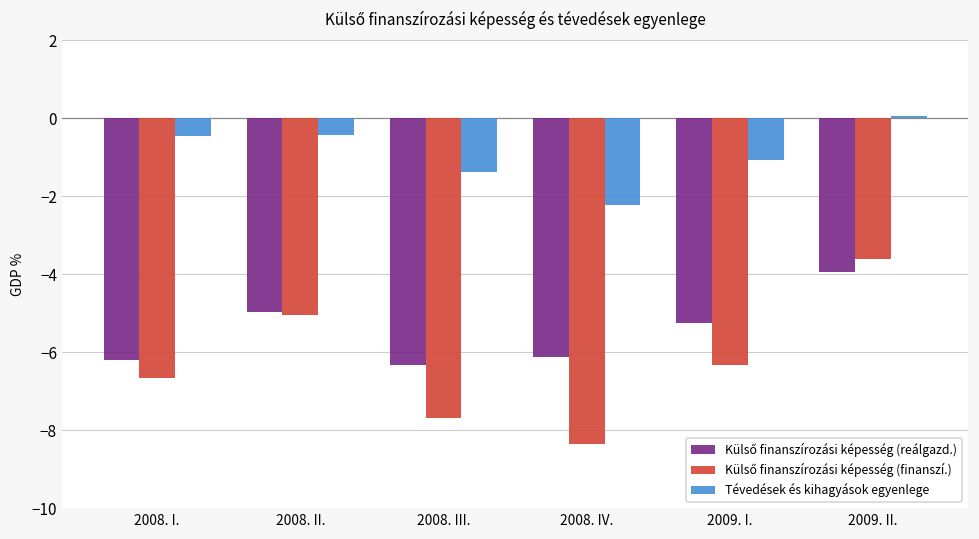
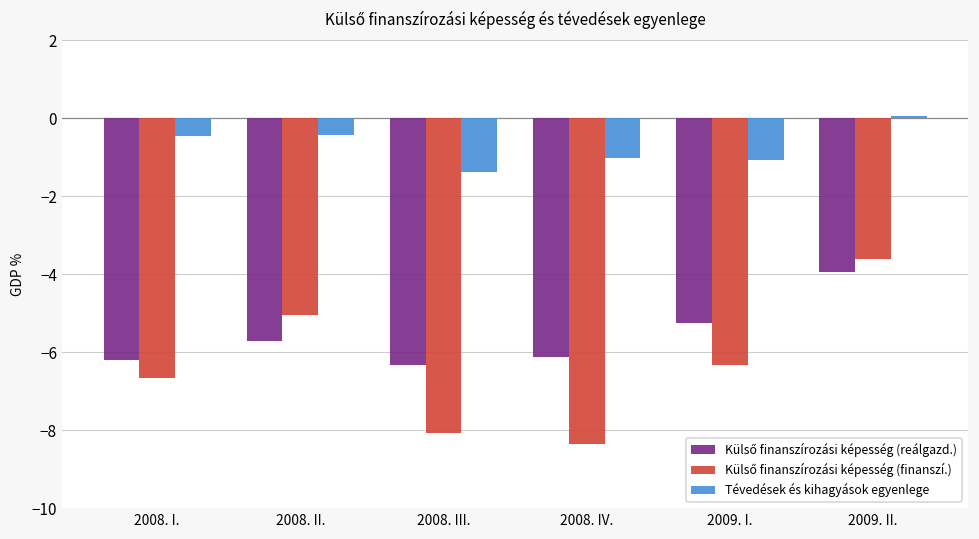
  {
    "Külső finanszírozási képesség (reálgazd.)": {
      "2008. I.": -6.2,
-     "2008. II.": -5.0,
+     "2008. II.": -5.7,
      "2008. III.": -6.3,
      "2008. IV.": -6.1,
      "2009. I.": -5.2,
      "2009. II.": -3.9
    },
    "Külső finanszírozási képesség (finanszí.)": {
      "2008. I.": -6.7,
      "2008. II.": -5.0,
-     "2008. III.": -7.7,
+     "2008. III.": -8.1,
      "2008. IV.": -8.3,
      "2009. I.": -6.3,
      "2009. II.": -3.6
    },
    "Tévedések és kihagyások egyenlege": {
      "2008. I.": -0.5,
      "2008. II.": -0.4,
      "2008. III.": -1.4,
-     "2008. IV.": -2.2,
+     "2008. IV.": -1.0,
      "2009. I.": -1.1
    }
  }
